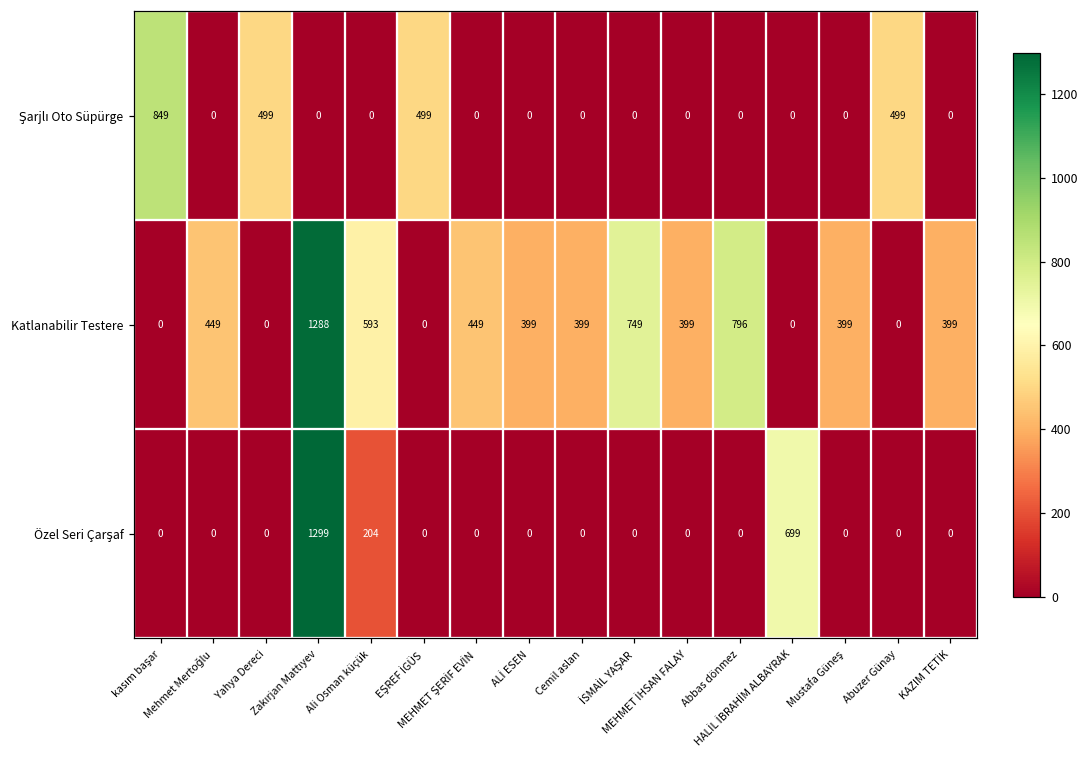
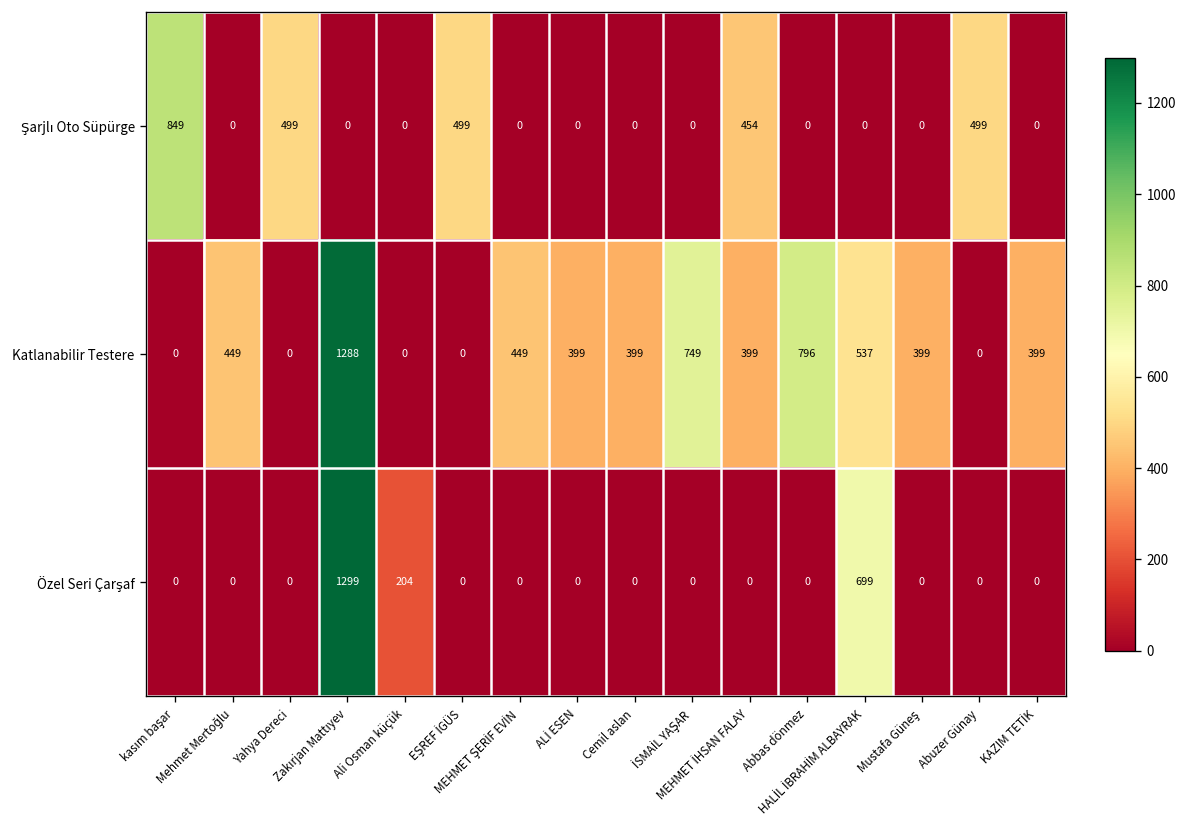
  {
    "Şarjlı Oto Süpürge": {
      "kasım başar": 849,
      "Mehmet Mertoğlu": 0,
      "Yahya Dereci": 499,
      "Zakırjan Mattıyev": 0,
      "Ali Osman küçük": 0,
      "EŞREF İGÜS": 499,
      "MEHMET ŞERİF EVİN": 0,
      "ALİ ESEN": 0,
      "Cemil aslan": 0,
      "İSMAİL YAŞAR": 0,
-     "MEHMET İHSAN FALAY": 0,
+     "MEHMET İHSAN FALAY": 454,
      "Abbas dönmez": 0,
      "HALİL İBRAHİM ALBAYRAK": 0,
      "Mustafa Güneş": 0,
      "Abuzer Günay": 499,
      "KAZIM TETİK": 0
    },
    "Katlanabilir Testere": {
      "kasım başar": 0,
      "Mehmet Mertoğlu": 449,
      "Yahya Dereci": 0,
      "Zakırjan Mattıyev": 1288,
-     "Ali Osman küçük": 593,
+     "Ali Osman küçük": 0,
      "EŞREF İGÜS": 0,
      "MEHMET ŞERİF EVİN": 449,
      "ALİ ESEN": 399,
      "Cemil aslan": 399,
      "İSMAİL YAŞAR": 749,
      "MEHMET İHSAN FALAY": 399,
      "Abbas dönmez": 796,
-     "HALİL İBRAHİM ALBAYRAK": 0,
+     "HALİL İBRAHİM ALBAYRAK": 537,
      "Mustafa Güneş": 399,
      "Abuzer Günay": 0,
      "KAZIM TETİK": 399
    },
    "Özel Seri Çarşaf": {
      "kasım başar": 0,
      "Mehmet Mertoğlu": 0,
      "Yahya Dereci": 0,
      "Zakırjan Mattıyev": 1299,
      "Ali Osman küçük": 204,
      "EŞREF İGÜS": 0,
      "MEHMET ŞERİF EVİN": 0,
      "ALİ ESEN": 0,
      "Cemil aslan": 0,
      "İSMAİL YAŞAR": 0,
      "MEHMET İHSAN FALAY": 0,
      "Abbas dönmez": 0,
      "HALİL İBRAHİM ALBAYRAK": 699,
      "Mustafa Güneş": 0,
      "Abuzer Günay": 0,
      "KAZIM TETİK": 0
    }
  }
